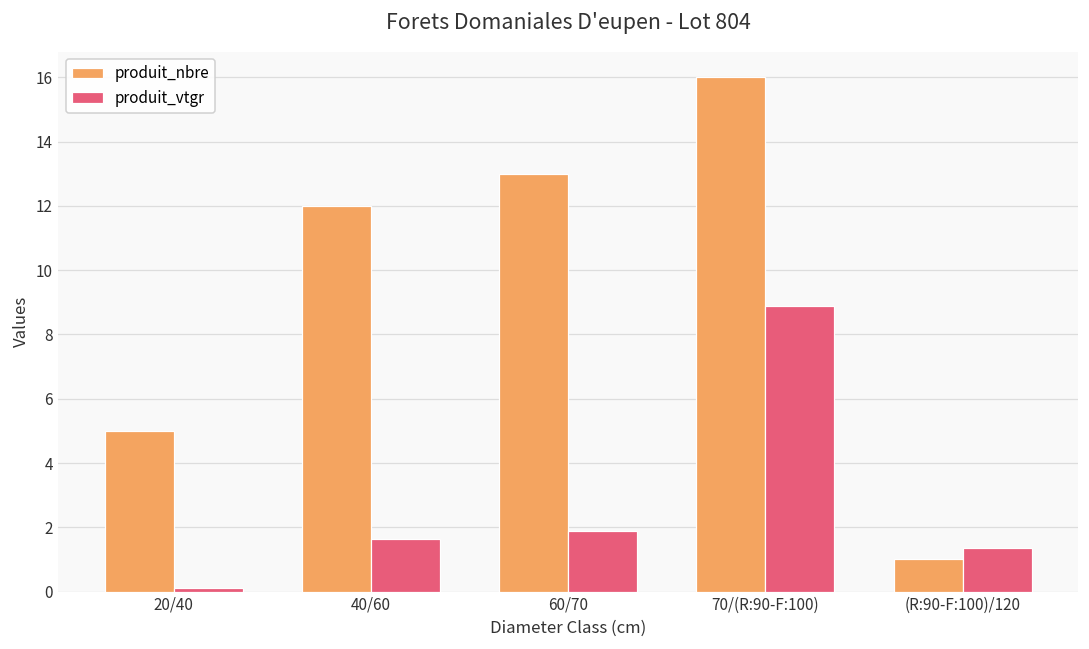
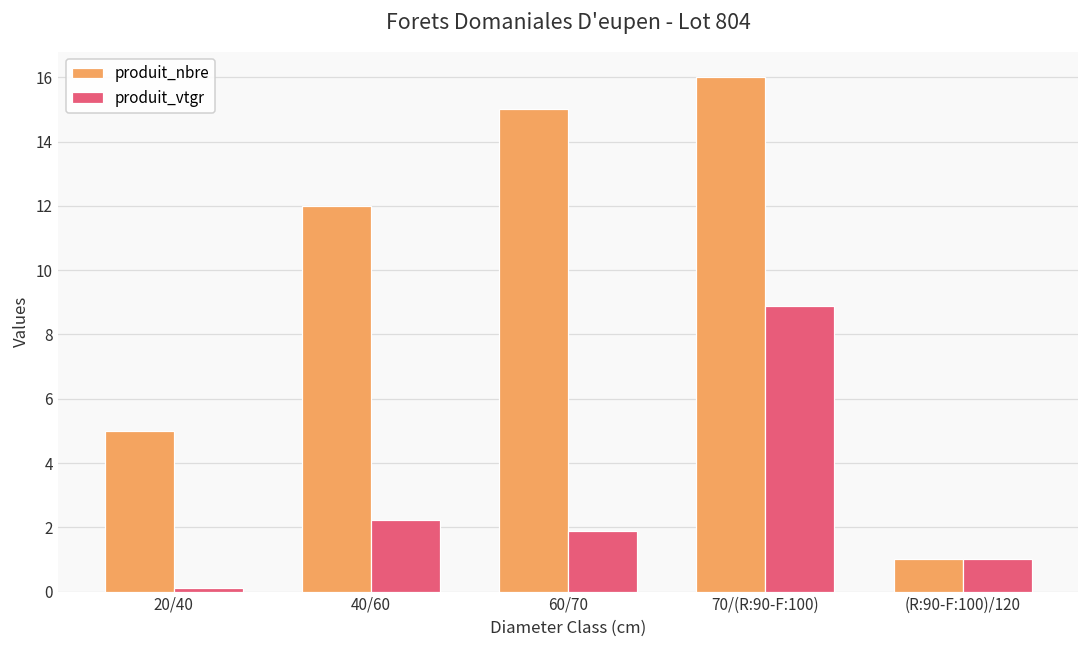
  {
    "produit_nbre": {
      "20/40": 5,
      "40/60": 12,
-     "60/70": 13,
+     "60/70": 15,
      "70/(R:90-F:100)": 16,
      "(R:90-F:100)/120": 1
    },
    "produit_vtgr": {
      "20/40": 0.1,
-     "40/60": 1.6,
+     "40/60": 2.2,
      "60/70": 1.9,
      "70/(R:90-F:100)": 8.9,
-     "(R:90-F:100)/120": 1.4
+     "(R:90-F:100)/120": 1.0
    }
  }
